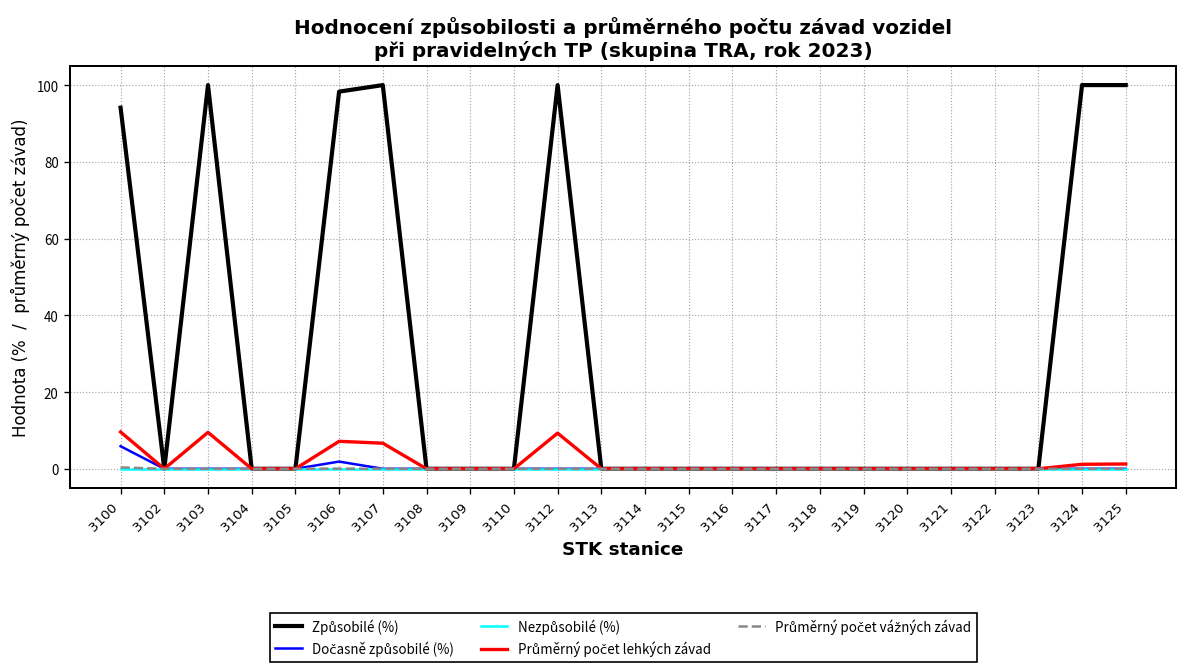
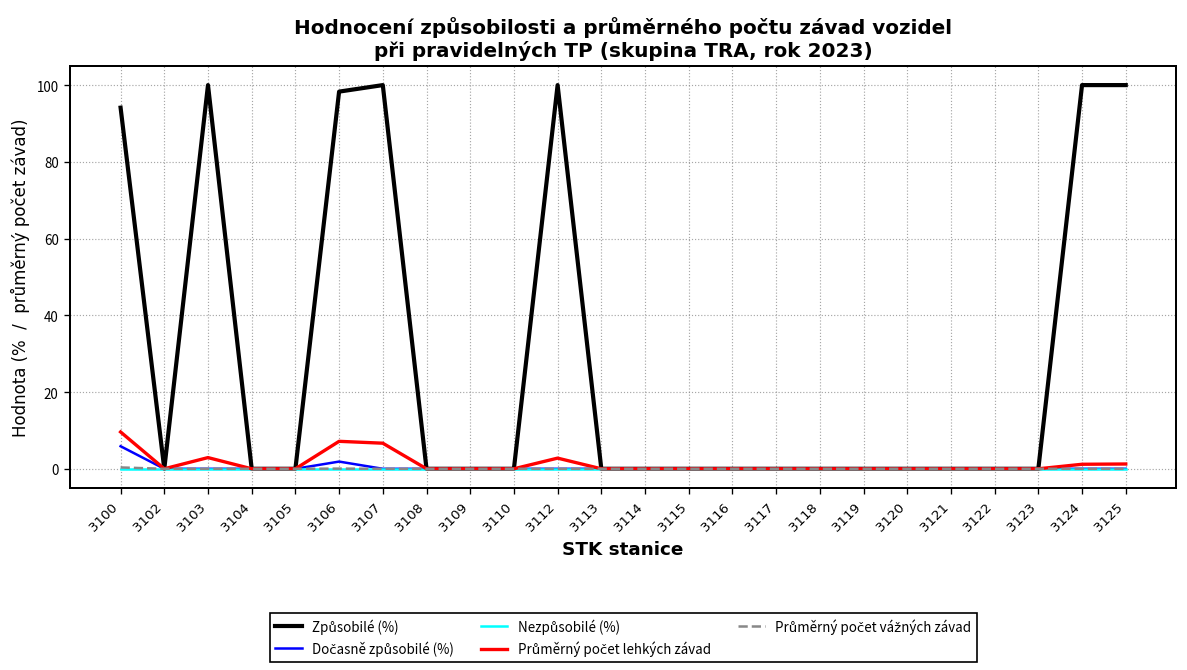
  {
    "Způsobilé (%)": {
      "3100": 94,
      "3103": 100,
      "3106": 98,
      "3107": 100,
      "3112": 100,
      "3124": 100,
      "3125": 100
    },
    "Dočasně způsobilé (%)": {
      "3100": 6,
      "3106": 2
    },
    "Průměrný počet lehkých závad": {
      "3100": 10,
-     "3103": 10,
+     "3103": 3,
      "3106": 7,
      "3107": 7,
-     "3112": 9,
+     "3112": 3,
      "3124": 1,
      "3125": 1
    }
  }
